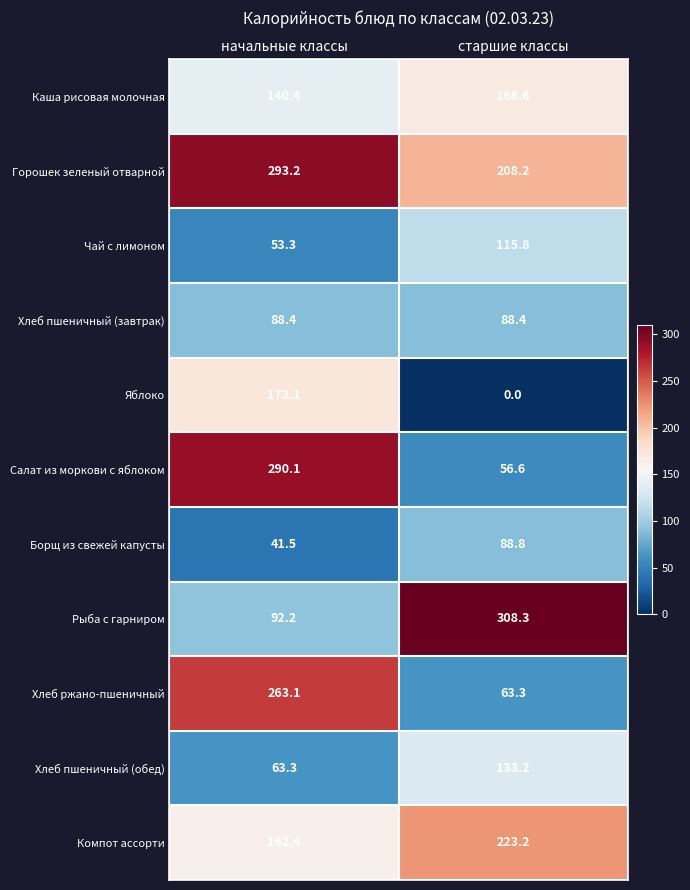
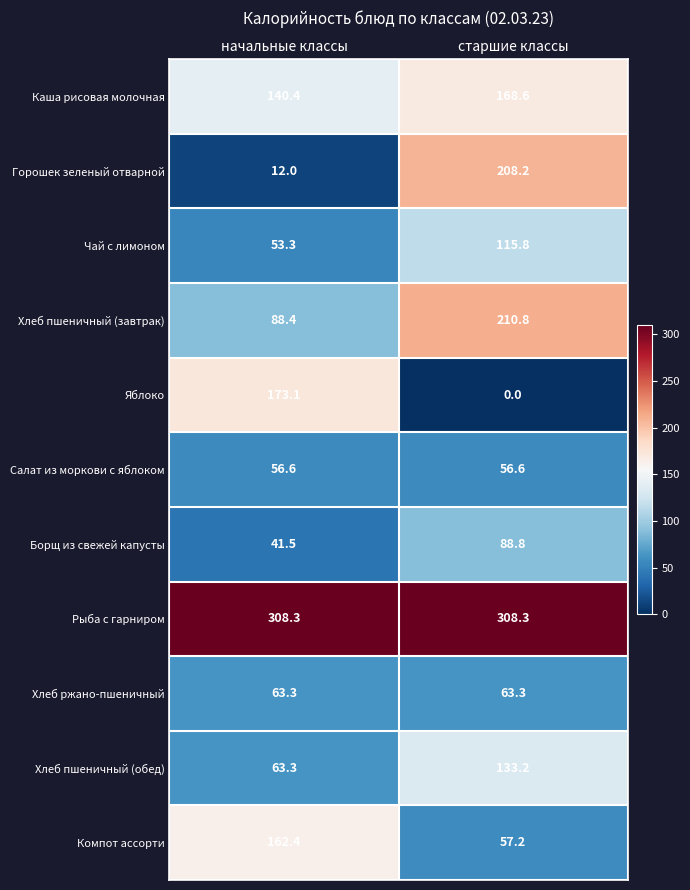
  {
    "Горошек зеленый отварной": {
-     "начальные классы": 293.2,
+     "начальные классы": 12.0,
      "старшие классы": 208.2
    },
    "Чай с лимоном": {
      "начальные классы": 53.3,
      "старшие классы": 115.8
    },
    "Хлеб пшеничный (завтрак)": {
      "начальные классы": 88.4,
-     "старшие классы": 88.4
+     "старшие классы": 210.8
    },
    "Яблоко": {
      "старшие классы": 0.0
    },
    "Салат из моркови с яблоком": {
-     "начальные классы": 290.1,
+     "начальные классы": 56.6,
      "старшие классы": 56.6
    },
    "Борщ из свежей капусты": {
      "начальные классы": 41.5,
      "старшие классы": 88.8
    },
    "Рыба с гарниром": {
-     "начальные классы": 92.2,
+     "начальные классы": 308.3,
      "старшие классы": 308.3
    },
    "Хлеб ржано-пшеничный": {
-     "начальные классы": 263.1,
+     "начальные классы": 63.3,
      "старшие классы": 63.3
    },
    "Хлеб пшеничный (обед)": {
      "начальные классы": 63.3
    },
    "Компот ассорти": {
-     "старшие классы": 223.2
+     "старшие классы": 57.2
    }
  }
